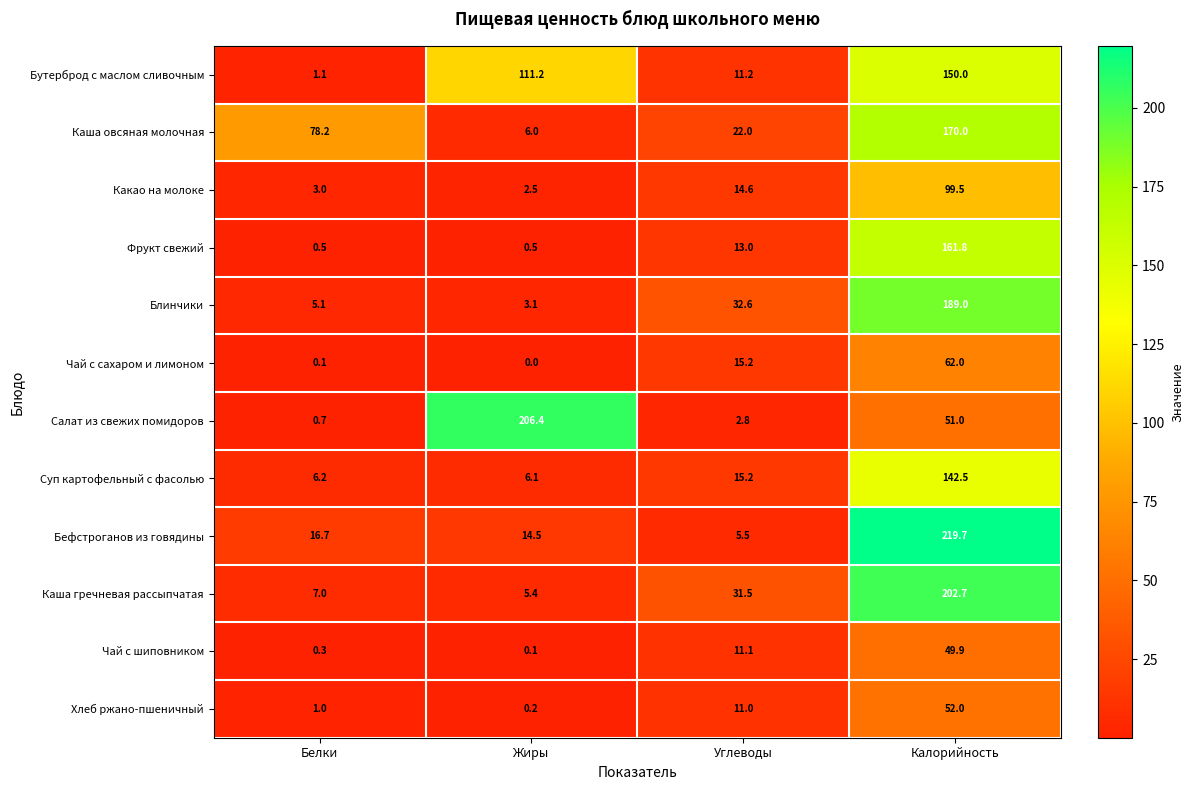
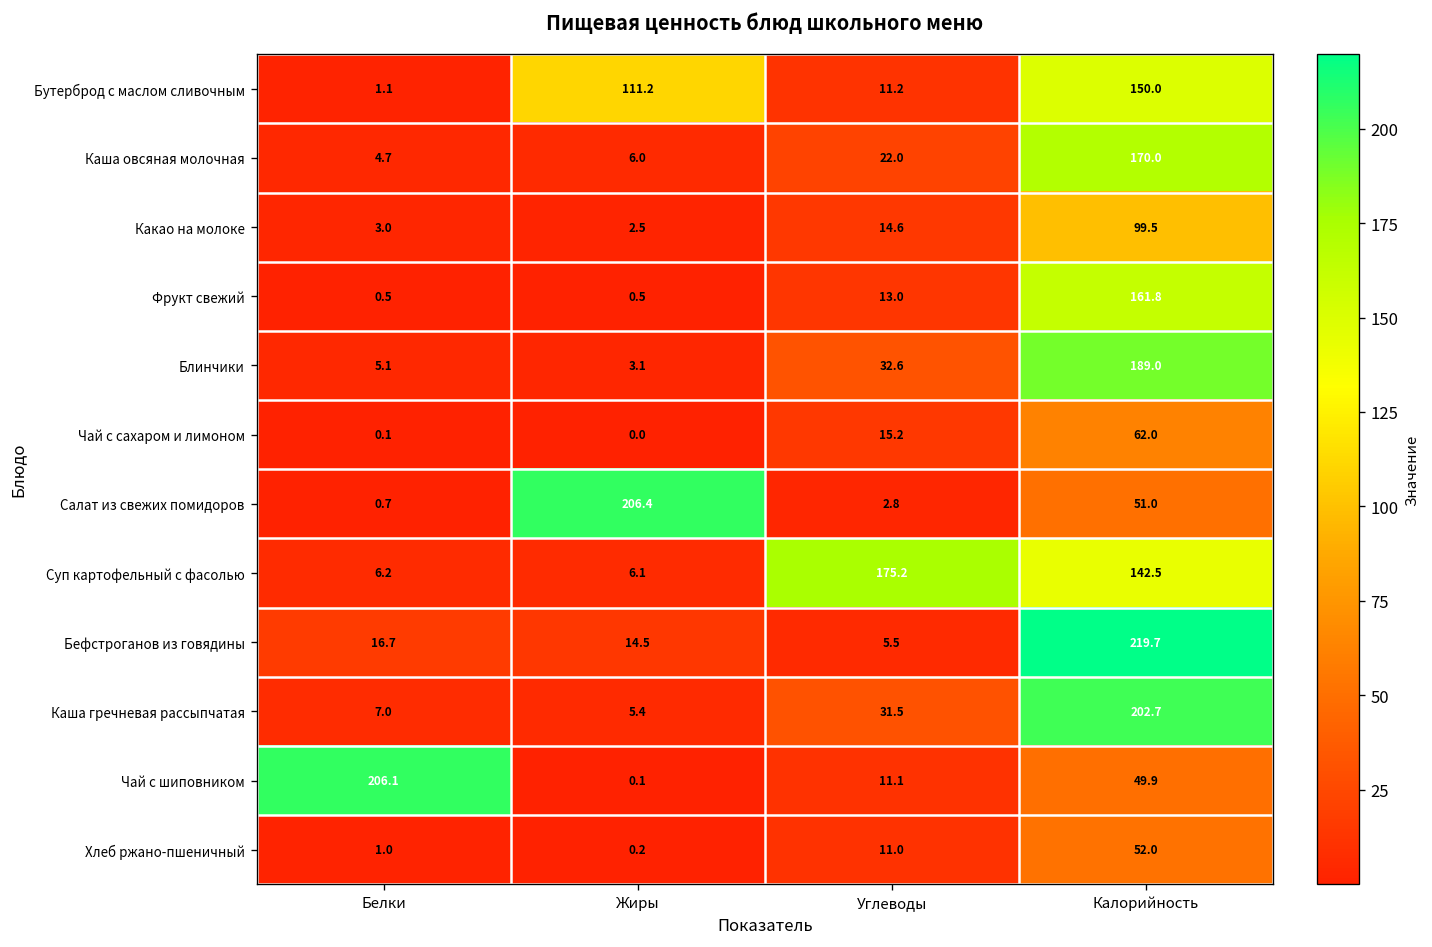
  {
    "Бутерброд с маслом сливочным": {
      "Белки": 1.1,
      "Жиры": 111.2,
      "Углеводы": 11.2,
      "Калорийность": 150.0
    },
    "Каша овсяная молочная": {
-     "Белки": 78.2,
+     "Белки": 4.7,
      "Жиры": 6.0,
      "Углеводы": 22.0,
      "Калорийность": 170.0
    },
    "Какао на молоке": {
      "Белки": 3.0,
      "Жиры": 2.5,
      "Углеводы": 14.6,
      "Калорийность": 99.5
    },
    "Фрукт свежий": {
      "Белки": 0.5,
      "Жиры": 0.5,
      "Углеводы": 13.0,
      "Калорийность": 161.8
    },
    "Блинчики": {
      "Белки": 5.1,
      "Жиры": 3.1,
      "Углеводы": 32.6,
      "Калорийность": 189.0
    },
    "Чай с сахаром и лимоном": {
      "Белки": 0.1,
      "Жиры": 0.0,
      "Углеводы": 15.2,
      "Калорийность": 62.0
    },
    "Салат из свежих помидоров": {
      "Белки": 0.7,
      "Жиры": 206.4,
      "Углеводы": 2.8,
      "Калорийность": 51.0
    },
    "Суп картофельный с фасолью": {
      "Белки": 6.2,
      "Жиры": 6.1,
-     "Углеводы": 15.2,
+     "Углеводы": 175.2,
      "Калорийность": 142.5
    },
    "Бефстроганов из говядины": {
      "Белки": 16.7,
      "Жиры": 14.5,
      "Углеводы": 5.5,
      "Калорийность": 219.7
    },
    "Каша гречневая рассыпчатая": {
      "Белки": 7.0,
      "Жиры": 5.4,
      "Углеводы": 31.5,
      "Калорийность": 202.7
    },
    "Чай с шиповником": {
-     "Белки": 0.3,
+     "Белки": 206.1,
      "Жиры": 0.1,
      "Углеводы": 11.1,
      "Калорийность": 49.9
    },
    "Хлеб ржано-пшеничный": {
      "Белки": 1.0,
      "Жиры": 0.2,
      "Углеводы": 11.0,
      "Калорийность": 52.0
    }
  }
